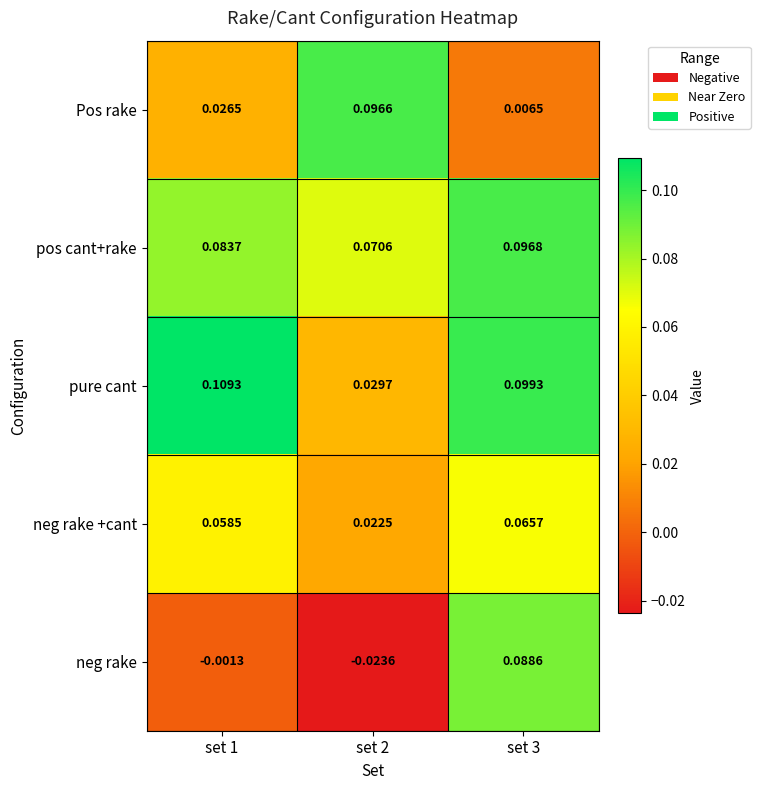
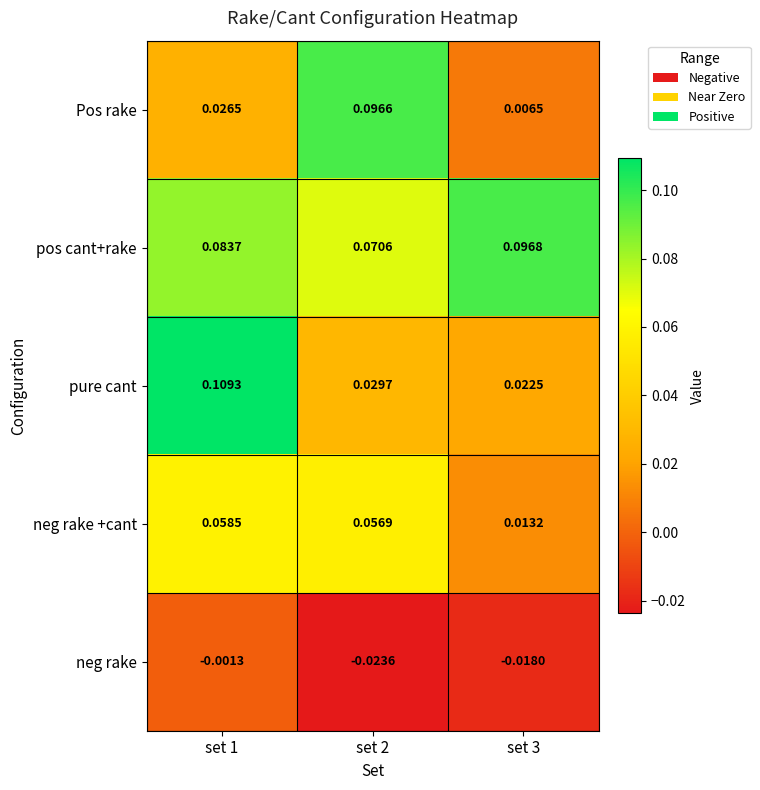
  {
    "Pos rake": {
      "set 1": 0.0265,
      "set 2": 0.0966,
      "set 3": 0.0065
    },
    "pos cant+rake": {
      "set 1": 0.0837,
      "set 2": 0.0706,
      "set 3": 0.0968
    },
    "pure cant": {
      "set 1": 0.1093,
      "set 2": 0.0297,
-     "set 3": 0.0993
+     "set 3": 0.0225
    },
    "neg rake +cant": {
      "set 1": 0.0585,
-     "set 2": 0.0225,
-     "set 3": 0.0657
+     "set 2": 0.0569,
+     "set 3": 0.0132
    },
    "neg rake": {
      "set 1": -0.0013,
      "set 2": -0.0236,
-     "set 3": 0.0886
+     "set 3": -0.0180
    }
  }
